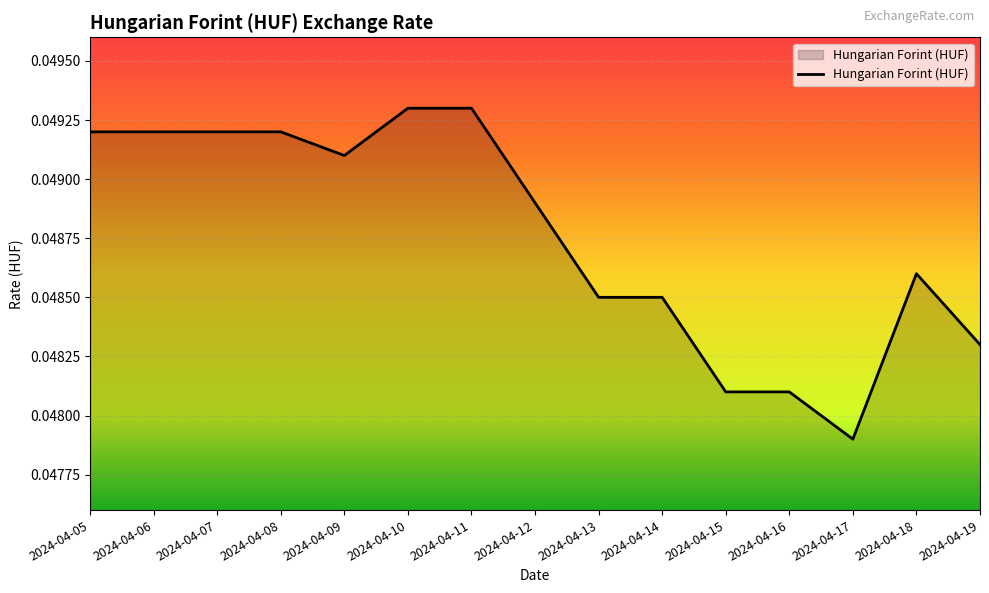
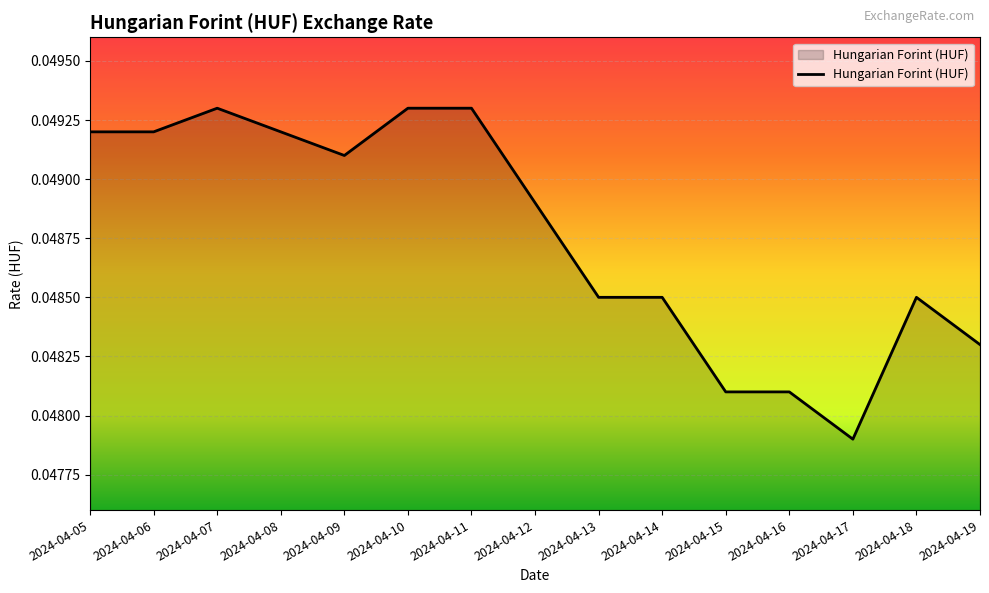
  {
    "2024-04-05": 0.0492,
    "2024-04-06": 0.0492,
-   "2024-04-07": 0.0492,
+   "2024-04-07": 0.0493,
    "2024-04-08": 0.0492,
    "2024-04-09": 0.0491,
    "2024-04-10": 0.0493,
    "2024-04-11": 0.0493,
    "2024-04-12": 0.0489,
    "2024-04-13": 0.0485,
    "2024-04-14": 0.0485,
    "2024-04-15": 0.0481,
    "2024-04-16": 0.0481,
    "2024-04-17": 0.0479,
-   "2024-04-18": 0.0486,
+   "2024-04-18": 0.0485,
    "2024-04-19": 0.0483
  }
